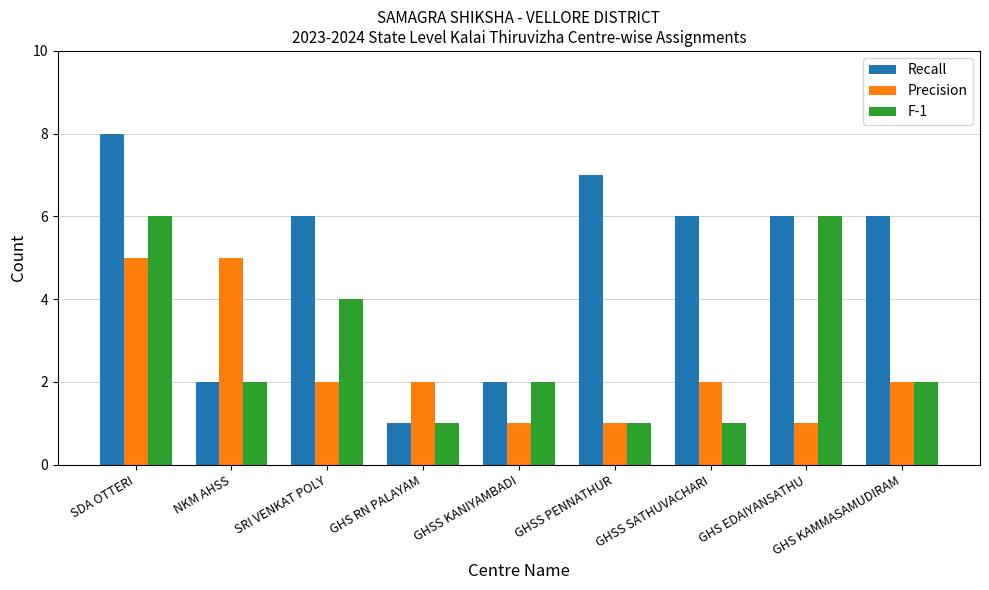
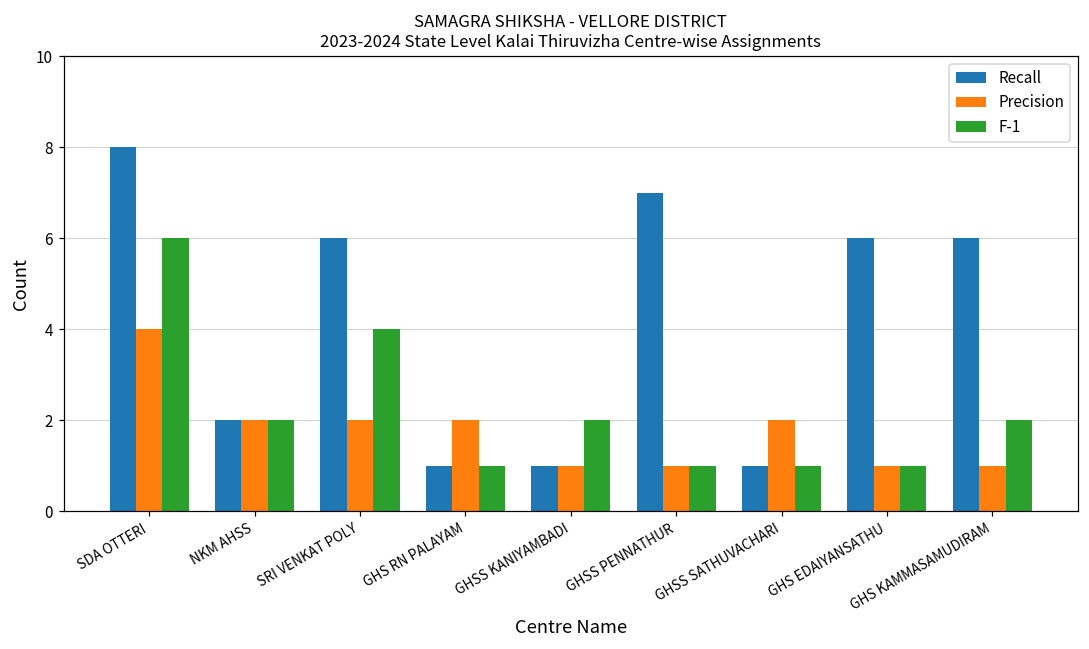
  {
    "Recall": {
      "SDA OTTERI": 8,
      "NKM AHSS": 2,
      "SRI VENKAT POLY": 6,
      "GHS RN PALAYAM": 1,
-     "GHSS KANIYAMBADI": 2,
+     "GHSS KANIYAMBADI": 1,
      "GHSS PENNATHUR": 7,
-     "GHSS SATHUVACHARI": 6,
+     "GHSS SATHUVACHARI": 1,
      "GHS EDAIYANSATHU": 6,
      "GHS KAMMASAMUDIRAM": 6
    },
    "Precision": {
-     "SDA OTTERI": 5,
-     "NKM AHSS": 5,
+     "SDA OTTERI": 4,
+     "NKM AHSS": 2,
      "SRI VENKAT POLY": 2,
      "GHS RN PALAYAM": 2,
      "GHSS KANIYAMBADI": 1,
      "GHSS PENNATHUR": 1,
      "GHSS SATHUVACHARI": 2,
      "GHS EDAIYANSATHU": 1,
-     "GHS KAMMASAMUDIRAM": 2
+     "GHS KAMMASAMUDIRAM": 1
    },
    "F-1": {
      "SDA OTTERI": 6,
      "NKM AHSS": 2,
      "SRI VENKAT POLY": 4,
      "GHS RN PALAYAM": 1,
      "GHSS KANIYAMBADI": 2,
      "GHSS PENNATHUR": 1,
      "GHSS SATHUVACHARI": 1,
-     "GHS EDAIYANSATHU": 6,
+     "GHS EDAIYANSATHU": 1,
      "GHS KAMMASAMUDIRAM": 2
    }
  }
